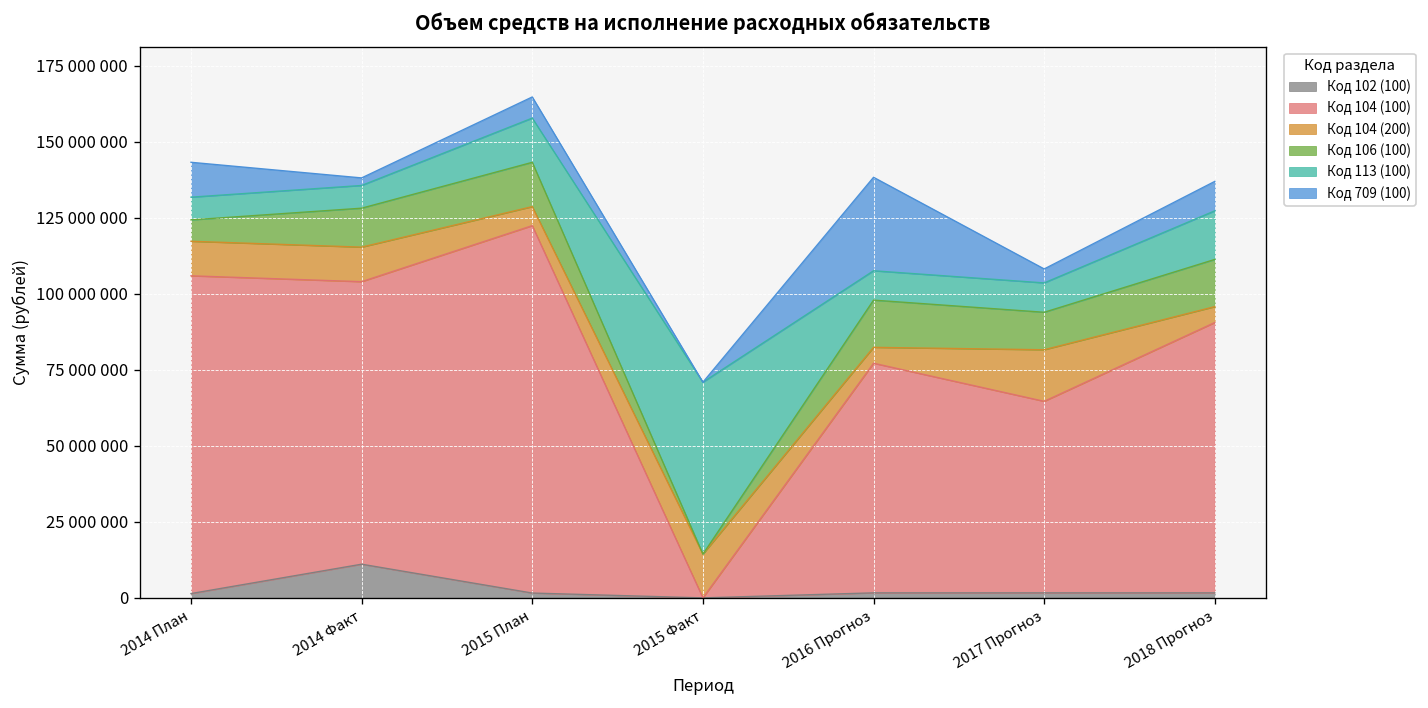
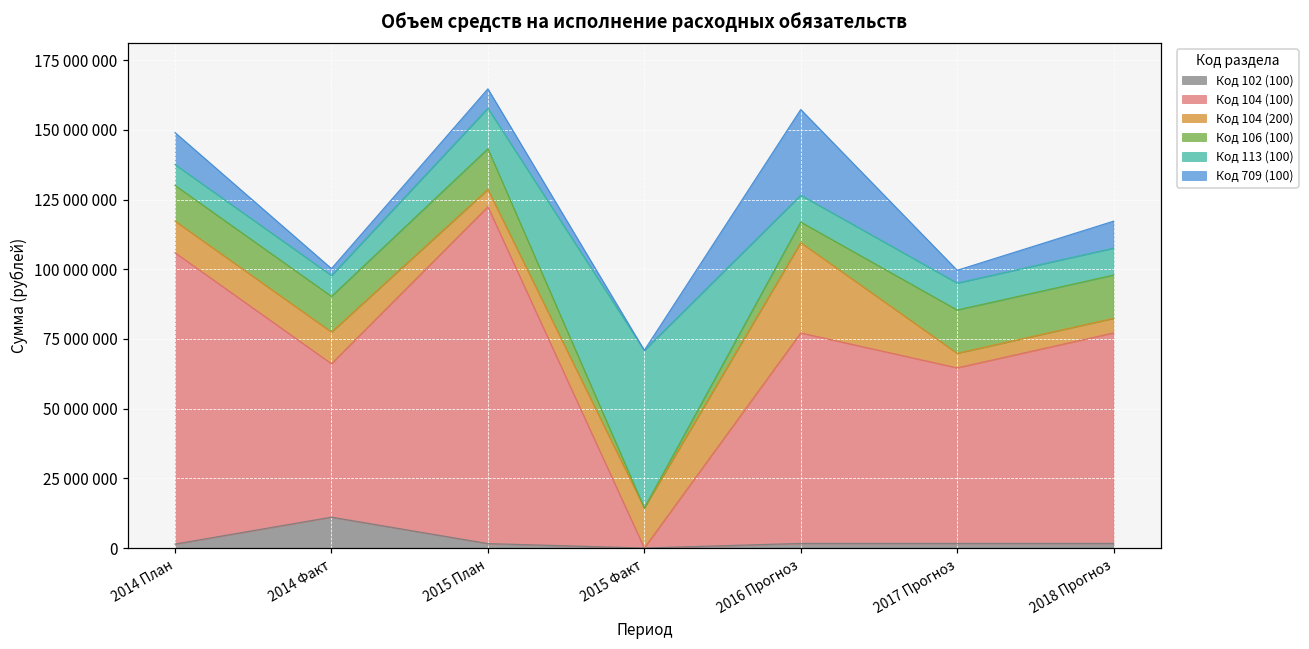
  {
    "Код 102 (100)": {
      "2014 План": 1000000,
      "2014 Факт": 11000000,
      "2015 План": 2000000,
      "2016 Прогноз": 2000000,
      "2017 Прогноз": 2000000,
      "2018 Прогноз": 2000000
    },
    "Код 104 (100)": {
      "2014 План": 104000000,
-     "2014 Факт": 93000000,
+     "2014 Факт": 55000000,
      "2015 План": 121000000,
      "2016 Прогноз": 75000000,
      "2017 Прогноз": 63000000,
-     "2018 Прогноз": 89000000
+     "2018 Прогноз": 75000000
    },
    "Код 104 (200)": {
      "2014 План": 11000000,
      "2014 Факт": 11000000,
      "2015 План": 6000000,
-     "2016 Прогноз": 5000000,
-     "2017 Прогноз": 17000000,
+     "2016 Прогноз": 32000000,
+     "2017 Прогноз": 5000000,
      "2018 Прогноз": 5000000
    },
    "Код 106 (100)": {
-     "2014 План": 7000000,
+     "2014 План": 13000000,
      "2014 Факт": 13000000,
      "2015 План": 15000000,
-     "2016 Прогноз": 16000000,
-     "2017 Прогноз": 12000000,
+     "2016 Прогноз": 7000000,
+     "2017 Прогноз": 16000000,
      "2018 Прогноз": 16000000
    },
    "Код 113 (100)": {
      "2014 План": 7000000,
      "2014 Факт": 7000000,
      "2015 План": 15000000,
      "2016 Прогноз": 10000000,
      "2017 Прогноз": 10000000,
-     "2018 Прогноз": 16000000
+     "2018 Прогноз": 10000000
    },
    "Код 709 (100)": {
      "2014 План": 11000000,
      "2014 Факт": 2000000,
      "2015 План": 7000000,
      "2016 Прогноз": 31000000,
      "2017 Прогноз": 5000000,
      "2018 Прогноз": 10000000
    }
  }
